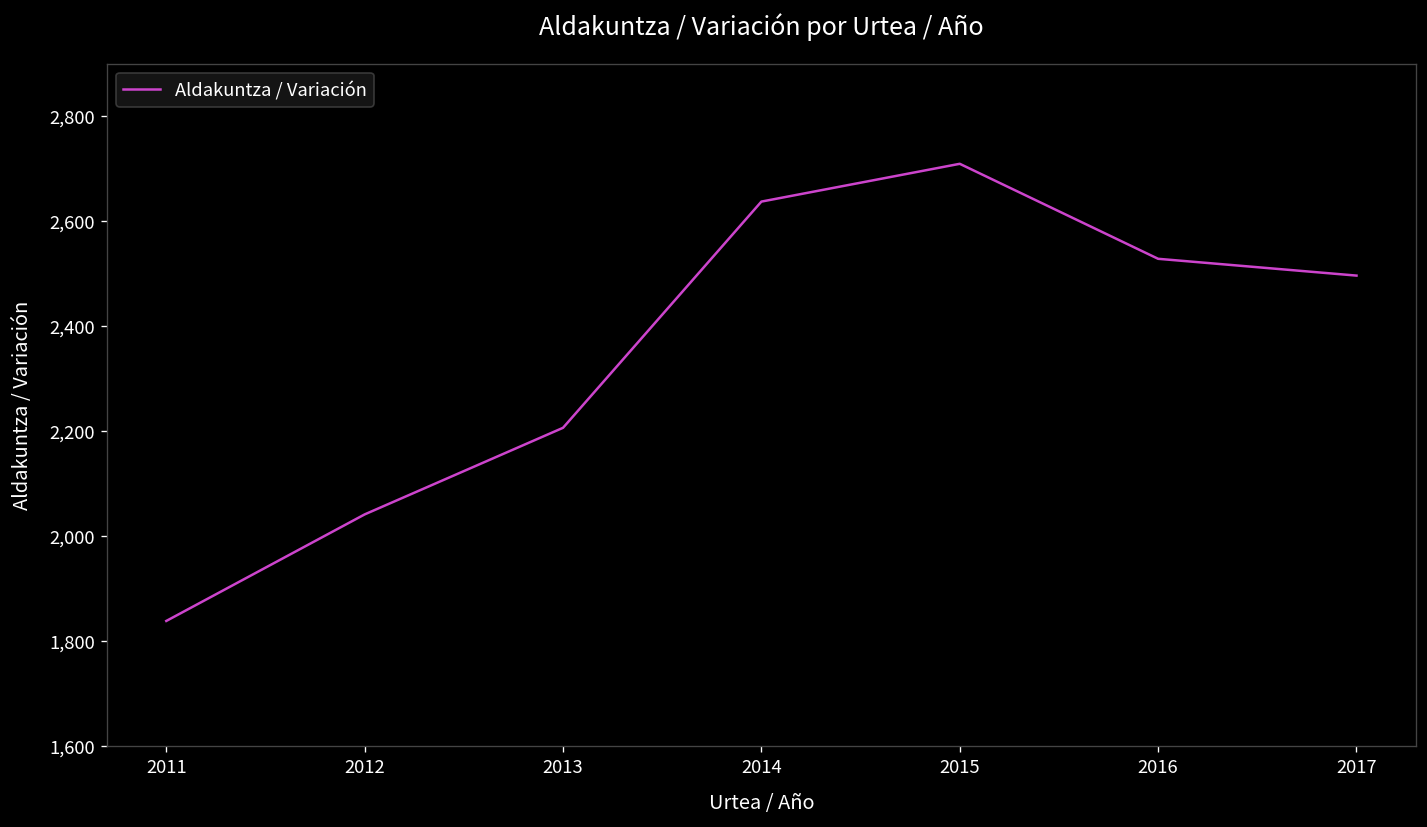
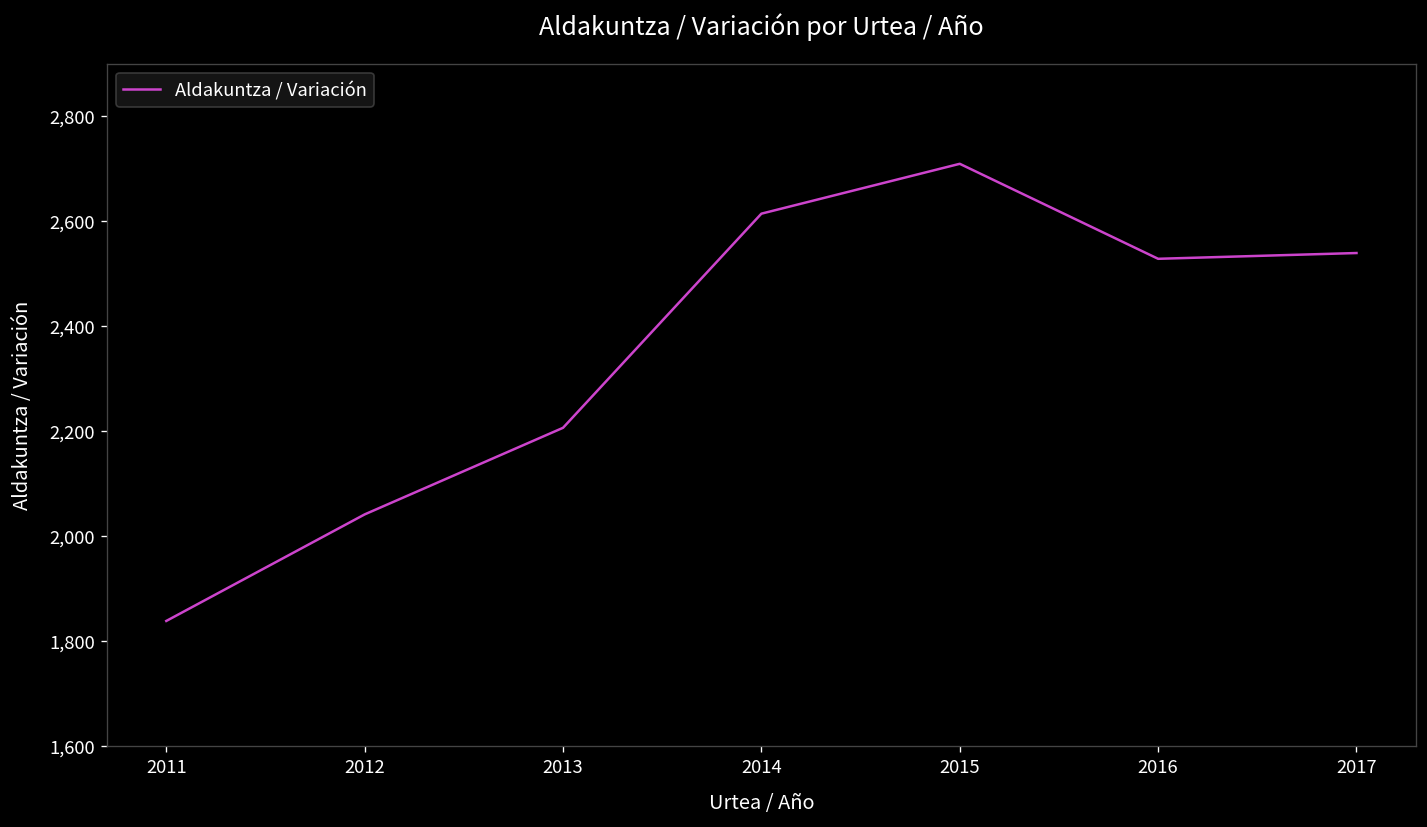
  {
    "2011": "1,840",
    "2012": "2,040",
    "2013": "2,210",
-   "2014": "2,640",
+   "2014": "2,610",
    "2015": "2,710",
    "2016": "2,530",
-   "2017": "2,500"
+   "2017": "2,540"
  }
